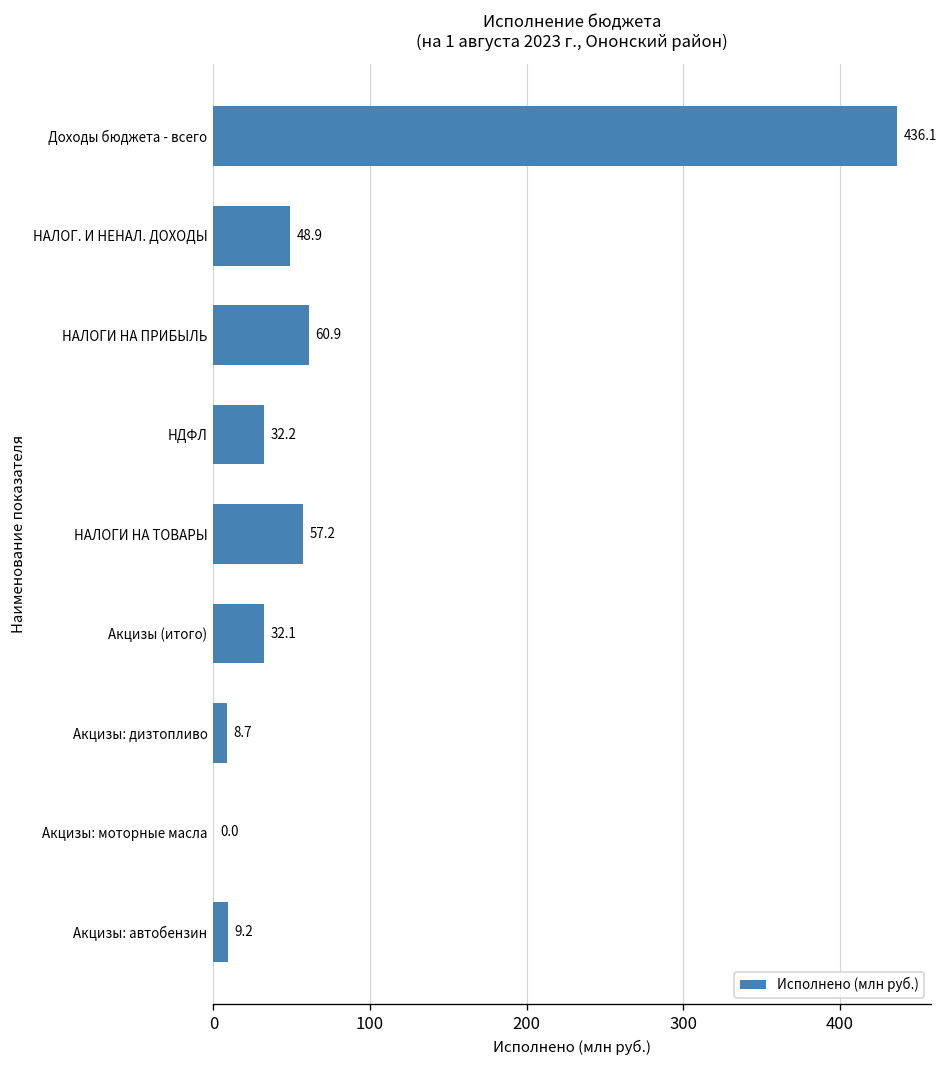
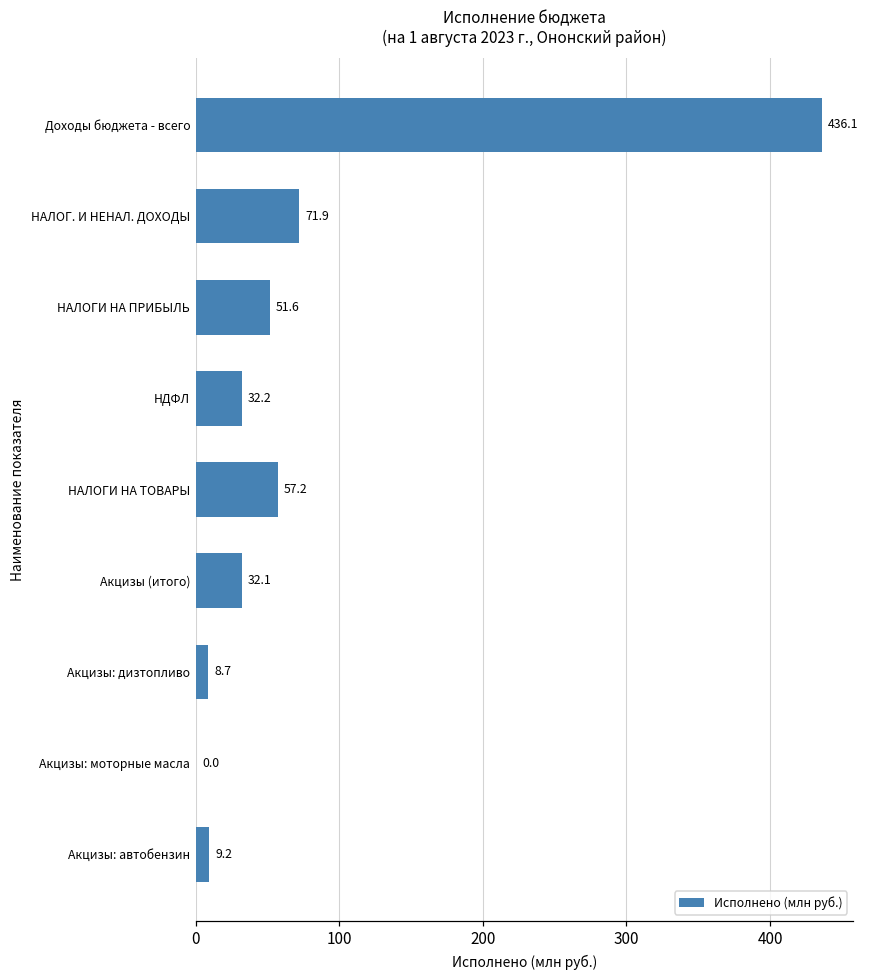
  {
    "Доходы бюджета - всего": 436.1,
-   "НАЛОГ. И НЕНАЛ. ДОХОДЫ": 48.9,
-   "НАЛОГИ НА ПРИБЫЛЬ": 60.9,
+   "НАЛОГ. И НЕНАЛ. ДОХОДЫ": 71.9,
+   "НАЛОГИ НА ПРИБЫЛЬ": 51.6,
    "НДФЛ": 32.2,
    "НАЛОГИ НА ТОВАРЫ": 57.2,
    "Акцизы (итого)": 32.1,
    "Акцизы: дизтопливо": 8.7,
    "Акцизы: моторные масла": 0.0,
    "Акцизы: автобензин": 9.2
  }
